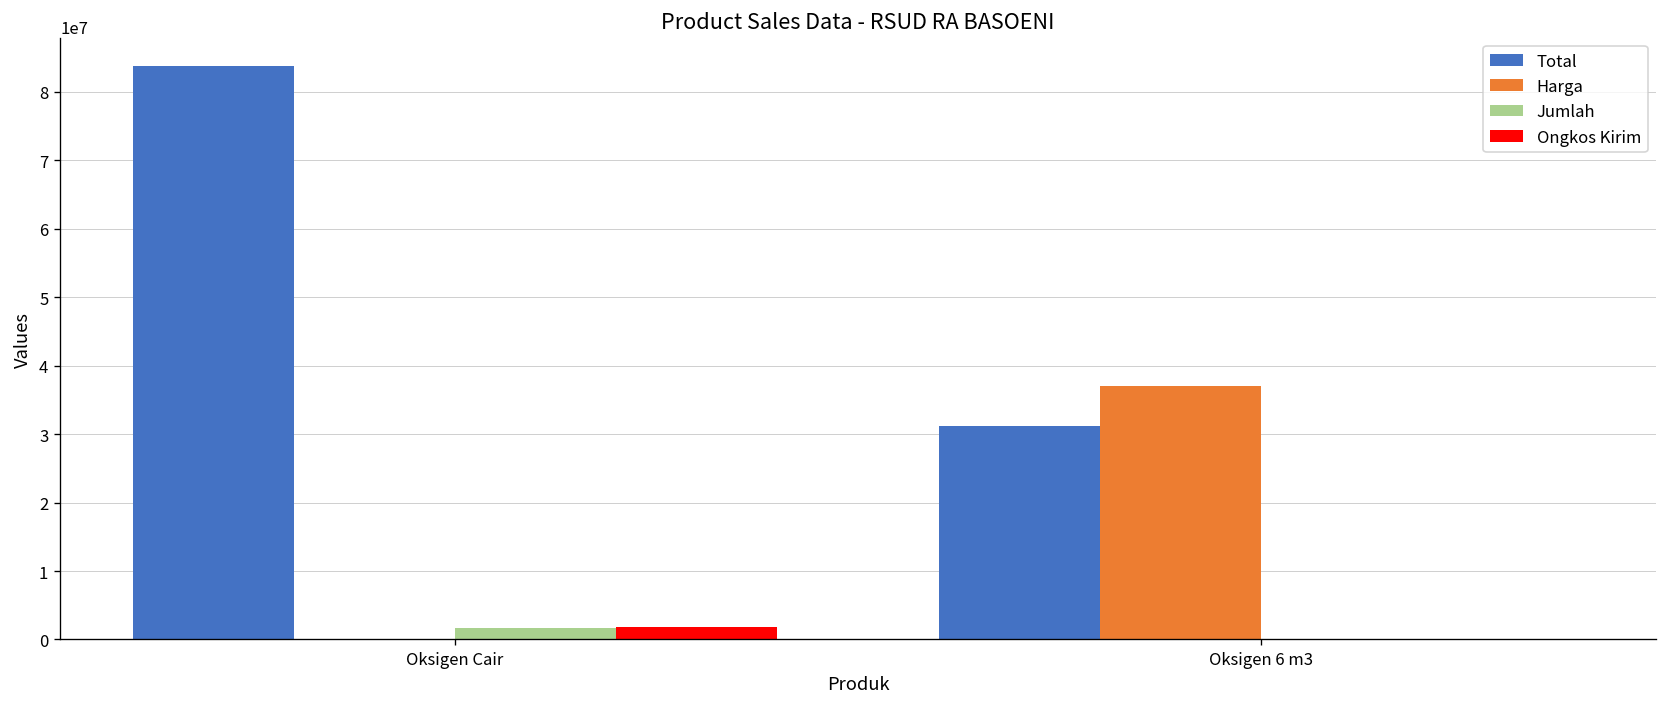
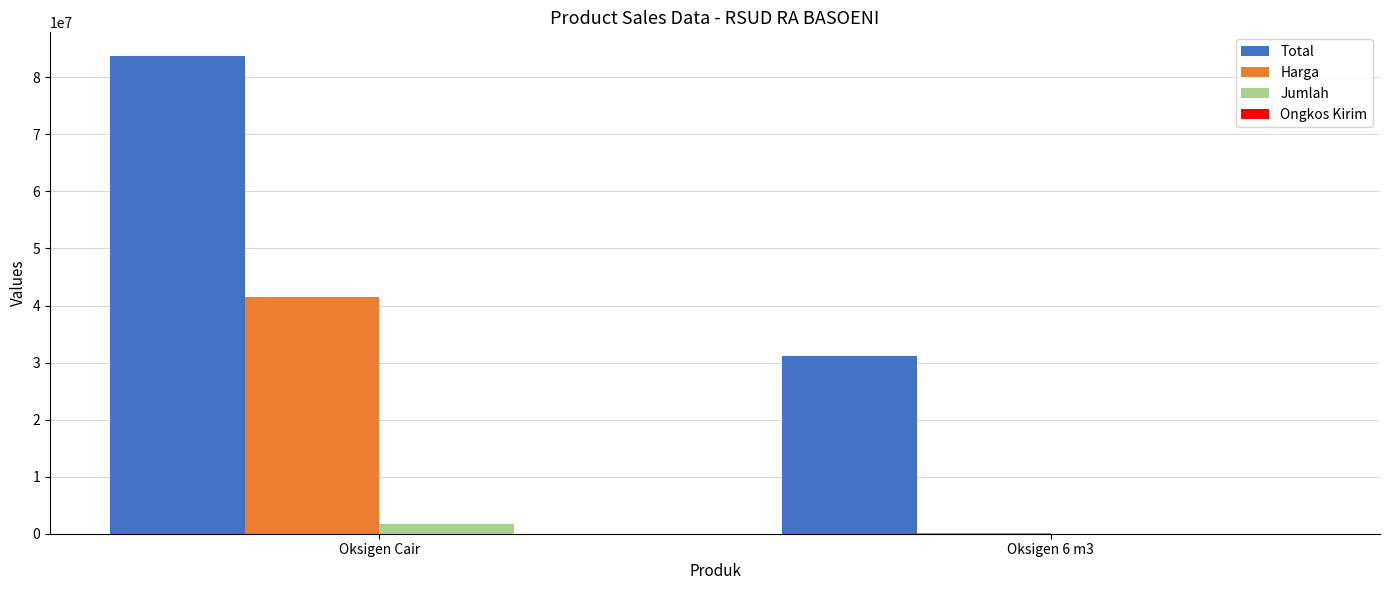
  {
    "Total": {
      "Oksigen Cair": 84000000,
      "Oksigen 6 m3": 31000000
    },
    "Harga": {
-     "Oksigen Cair": 0,
-     "Oksigen 6 m3": 37000000
+     "Oksigen Cair": 42000000,
+     "Oksigen 6 m3": 0
    },
    "Jumlah": {
      "Oksigen Cair": 2000000
    },
    "Ongkos Kirim": {
-     "Oksigen Cair": 2000000,
+     "Oksigen Cair": 0,
      "Oksigen 6 m3": 0
    }
  }
